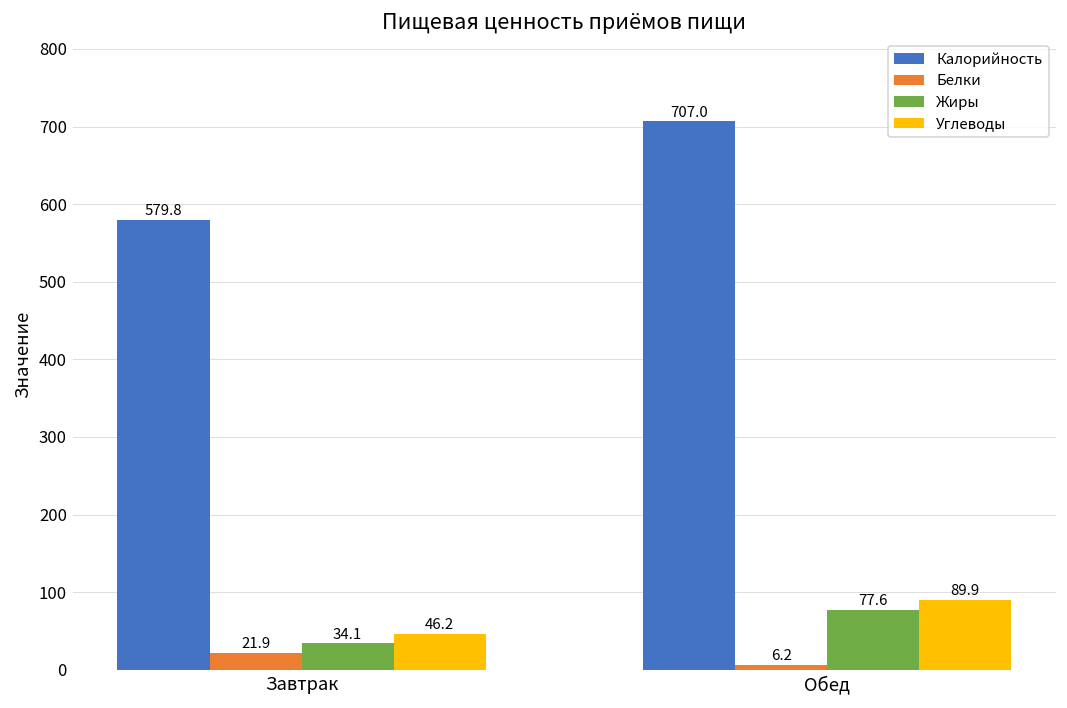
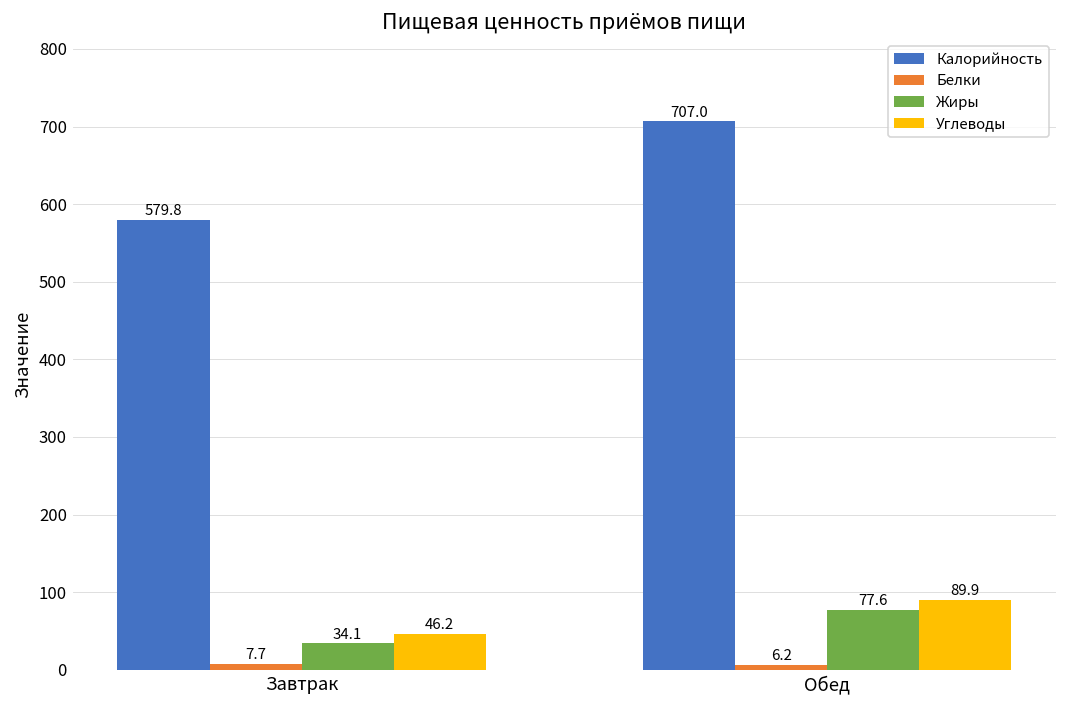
  {
    "Калорийность": {
      "Завтрак": 579.8,
      "Обед": 707.0
    },
    "Белки": {
-     "Завтрак": 21.9,
+     "Завтрак": 7.7,
      "Обед": 6.2
    },
    "Жиры": {
      "Завтрак": 34.1,
      "Обед": 77.6
    },
    "Углеводы": {
      "Завтрак": 46.2,
      "Обед": 89.9
    }
  }
